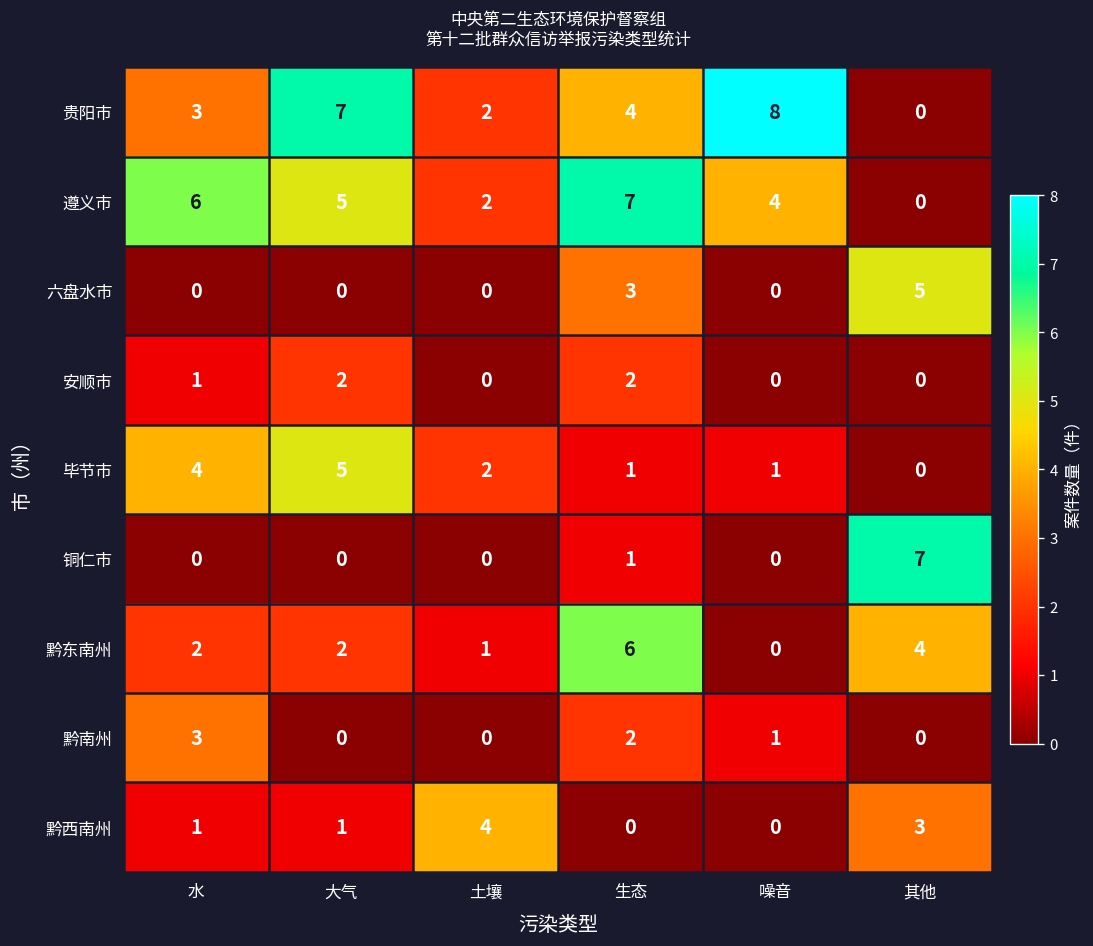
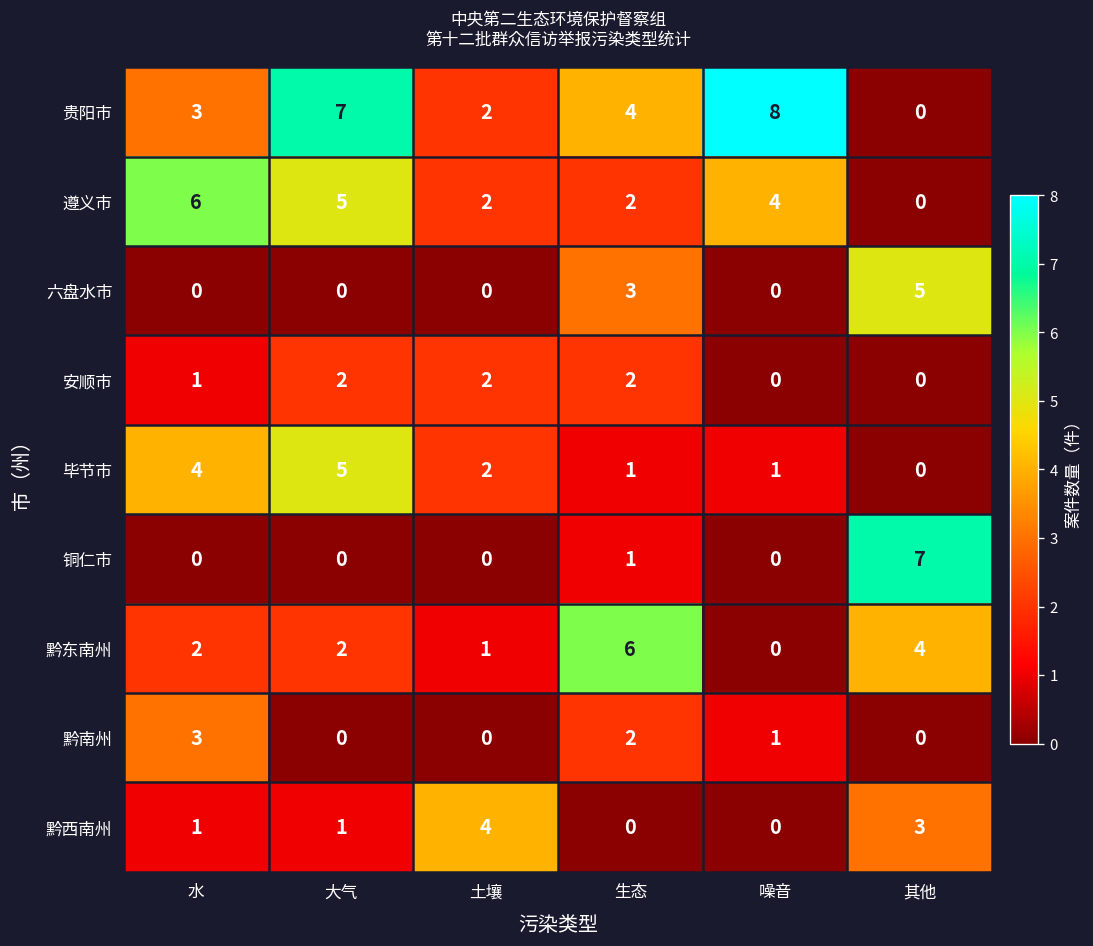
  {
    "贵阳市": {
      "水": 3,
      "大气": 7,
      "土壤": 2,
      "生态": 4,
      "噪音": 8,
      "其他": 0
    },
    "遵义市": {
      "水": 6,
      "大气": 5,
      "土壤": 2,
-     "生态": 7,
+     "生态": 2,
      "噪音": 4,
      "其他": 0
    },
    "六盘水市": {
      "水": 0,
      "大气": 0,
      "土壤": 0,
      "生态": 3,
      "噪音": 0,
      "其他": 5
    },
    "安顺市": {
      "水": 1,
      "大气": 2,
-     "土壤": 0,
+     "土壤": 2,
      "生态": 2,
      "噪音": 0,
      "其他": 0
    },
    "毕节市": {
      "水": 4,
      "大气": 5,
      "土壤": 2,
      "生态": 1,
      "噪音": 1,
      "其他": 0
    },
    "铜仁市": {
      "水": 0,
      "大气": 0,
      "土壤": 0,
      "生态": 1,
      "噪音": 0,
      "其他": 7
    },
    "黔东南州": {
      "水": 2,
      "大气": 2,
      "土壤": 1,
      "生态": 6,
      "噪音": 0,
      "其他": 4
    },
    "黔南州": {
      "水": 3,
      "大气": 0,
      "土壤": 0,
      "生态": 2,
      "噪音": 1,
      "其他": 0
    },
    "黔西南州": {
      "水": 1,
      "大气": 1,
      "土壤": 4,
      "生态": 0,
      "噪音": 0,
      "其他": 3
    }
  }
